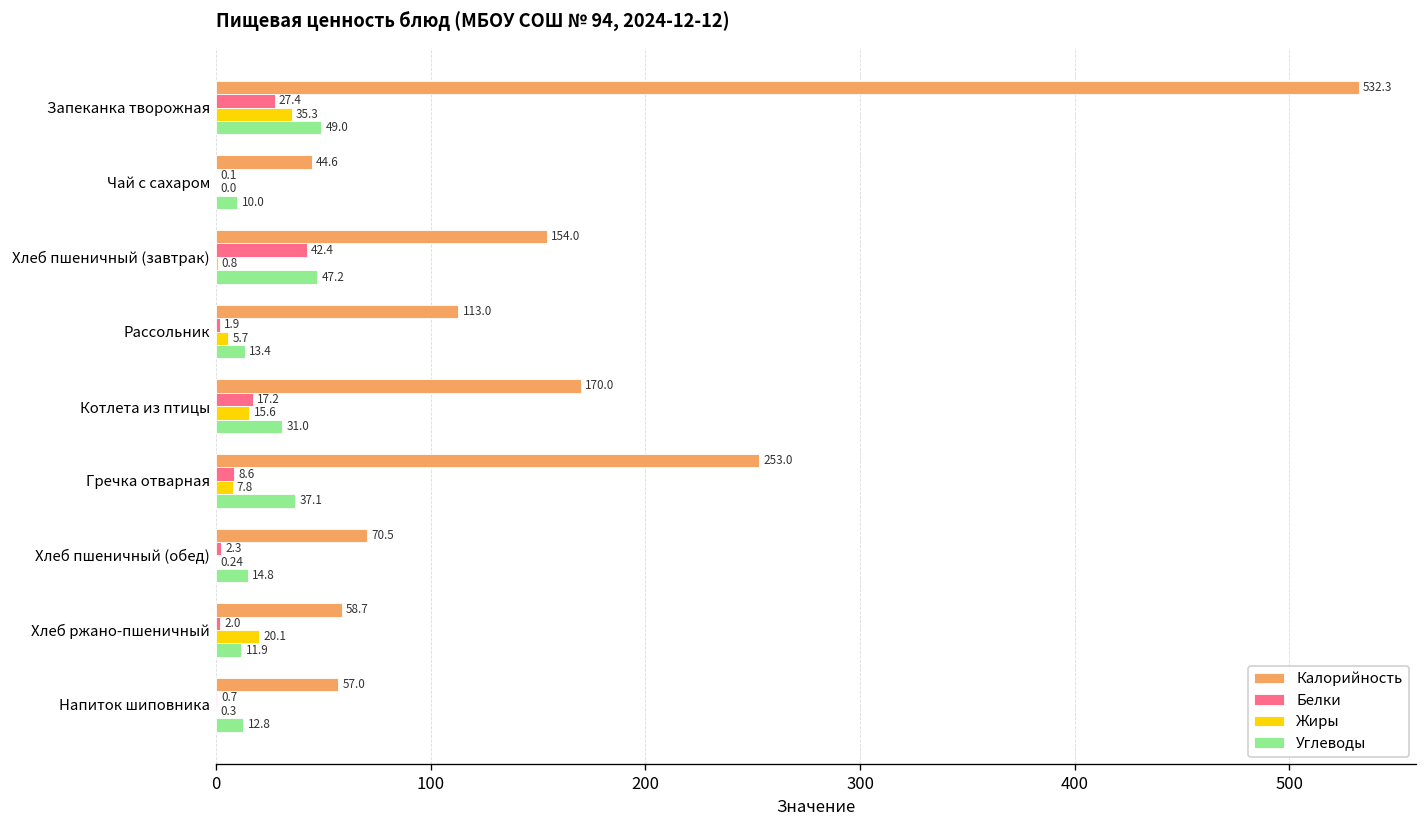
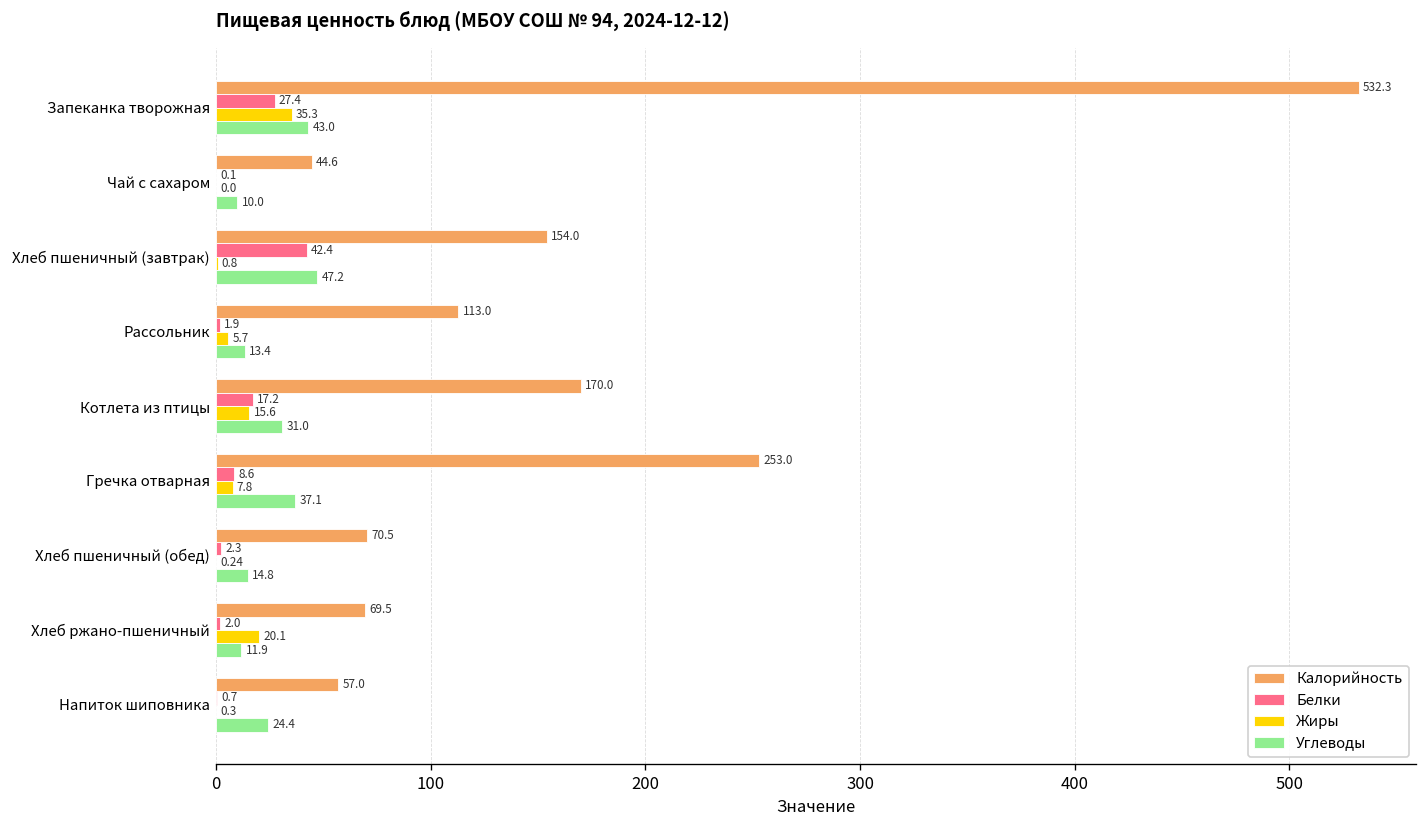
  {
    "Калорийность": {
      "Запеканка творожная": 532.3,
      "Чай с сахаром": 44.6,
      "Хлеб пшеничный (завтрак)": 154.0,
      "Рассольник": 113.0,
      "Котлета из птицы": 170.0,
      "Гречка отварная": 253.0,
      "Хлеб пшеничный (обед)": 70.5,
-     "Хлеб ржано-пшеничный": 58.7,
+     "Хлеб ржано-пшеничный": 69.5,
      "Напиток шиповника": 57.0
    },
    "Белки": {
      "Запеканка творожная": 27.4,
      "Чай с сахаром": 0.1,
      "Хлеб пшеничный (завтрак)": 42.4,
      "Рассольник": 1.9,
      "Котлета из птицы": 17.2,
      "Гречка отварная": 8.6,
      "Хлеб пшеничный (обед)": 2.3,
      "Хлеб ржано-пшеничный": 2.0,
      "Напиток шиповника": 0.7
    },
    "Жиры": {
      "Запеканка творожная": 35.3,
      "Чай с сахаром": 0.0,
      "Хлеб пшеничный (завтрак)": 0.8,
      "Рассольник": 5.7,
      "Котлета из птицы": 15.6,
      "Гречка отварная": 7.8,
      "Хлеб пшеничный (обед)": 0.24,
      "Хлеб ржано-пшеничный": 20.1,
      "Напиток шиповника": 0.3
    },
    "Углеводы": {
-     "Запеканка творожная": 49.0,
+     "Запеканка творожная": 43.0,
      "Чай с сахаром": 10.0,
      "Хлеб пшеничный (завтрак)": 47.2,
      "Рассольник": 13.4,
      "Котлета из птицы": 31.0,
      "Гречка отварная": 37.1,
      "Хлеб пшеничный (обед)": 14.8,
      "Хлеб ржано-пшеничный": 11.9,
-     "Напиток шиповника": 12.8
+     "Напиток шиповника": 24.4
    }
  }
